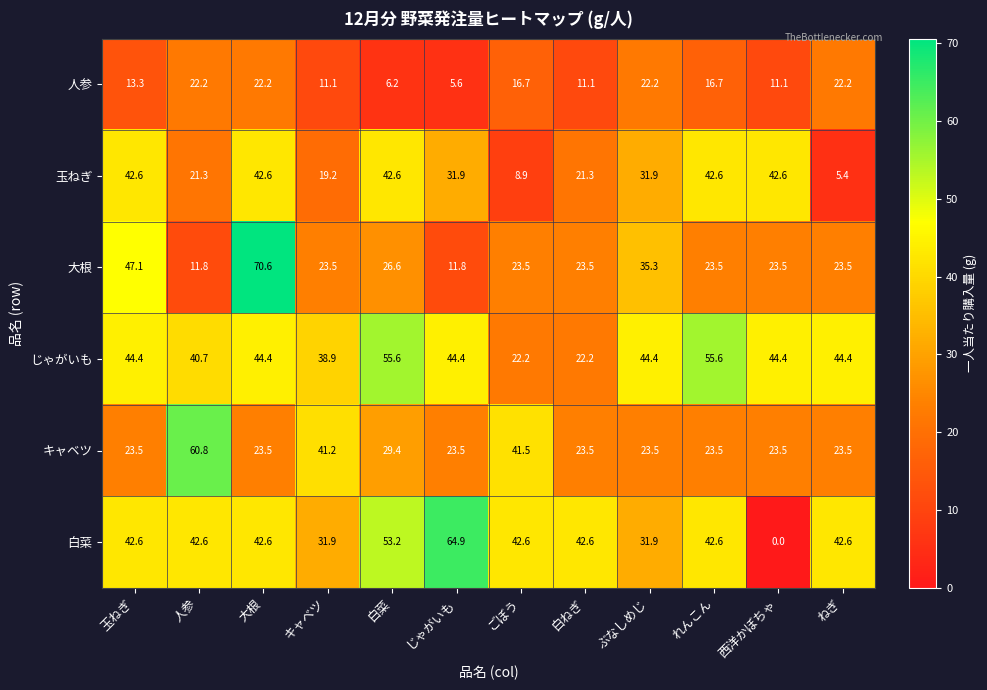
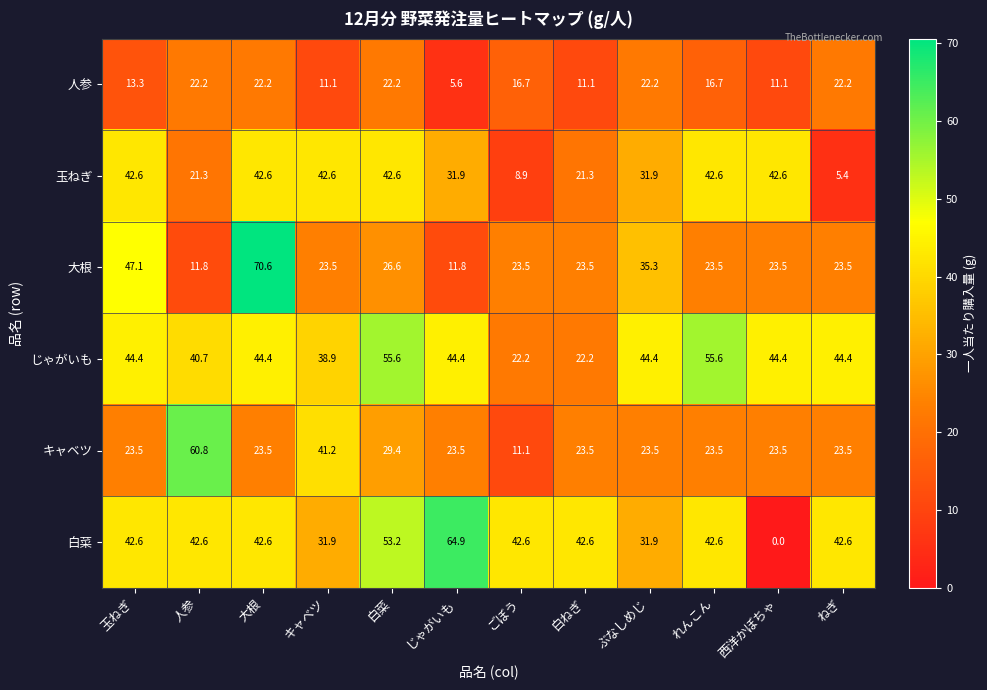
  {
    "人参": {
      "玉ねぎ": 13.3,
      "人参": 22.2,
      "大根": 22.2,
      "キャベツ": 11.1,
-     "白菜": 6.2,
+     "白菜": 22.2,
      "じゃがいも": 5.6,
      "ごぼう": 16.7,
      "白ねぎ": 11.1,
      "ぶなしめじ": 22.2,
      "れんこん": 16.7,
      "西洋かぼちゃ": 11.1,
      "ねぎ": 22.2
    },
    "玉ねぎ": {
      "玉ねぎ": 42.6,
      "人参": 21.3,
      "大根": 42.6,
-     "キャベツ": 19.2,
+     "キャベツ": 42.6,
      "白菜": 42.6,
      "じゃがいも": 31.9,
      "ごぼう": 8.9,
      "白ねぎ": 21.3,
      "ぶなしめじ": 31.9,
      "れんこん": 42.6,
      "西洋かぼちゃ": 42.6,
      "ねぎ": 5.4
    },
    "大根": {
      "玉ねぎ": 47.1,
      "人参": 11.8,
      "大根": 70.6,
      "キャベツ": 23.5,
      "白菜": 26.6,
      "じゃがいも": 11.8,
      "ごぼう": 23.5,
      "白ねぎ": 23.5,
      "ぶなしめじ": 35.3,
      "れんこん": 23.5,
      "西洋かぼちゃ": 23.5,
      "ねぎ": 23.5
    },
    "じゃがいも": {
      "玉ねぎ": 44.4,
      "人参": 40.7,
      "大根": 44.4,
      "キャベツ": 38.9,
      "白菜": 55.6,
      "じゃがいも": 44.4,
      "ごぼう": 22.2,
      "白ねぎ": 22.2,
      "ぶなしめじ": 44.4,
      "れんこん": 55.6,
      "西洋かぼちゃ": 44.4,
      "ねぎ": 44.4
    },
    "キャベツ": {
      "玉ねぎ": 23.5,
      "人参": 60.8,
      "大根": 23.5,
      "キャベツ": 41.2,
      "白菜": 29.4,
      "じゃがいも": 23.5,
-     "ごぼう": 41.5,
+     "ごぼう": 11.1,
      "白ねぎ": 23.5,
      "ぶなしめじ": 23.5,
      "れんこん": 23.5,
      "西洋かぼちゃ": 23.5,
      "ねぎ": 23.5
    },
    "白菜": {
      "玉ねぎ": 42.6,
      "人参": 42.6,
      "大根": 42.6,
      "キャベツ": 31.9,
      "白菜": 53.2,
      "じゃがいも": 64.9,
      "ごぼう": 42.6,
      "白ねぎ": 42.6,
      "ぶなしめじ": 31.9,
      "れんこん": 42.6,
      "西洋かぼちゃ": 0.0,
      "ねぎ": 42.6
    }
  }
